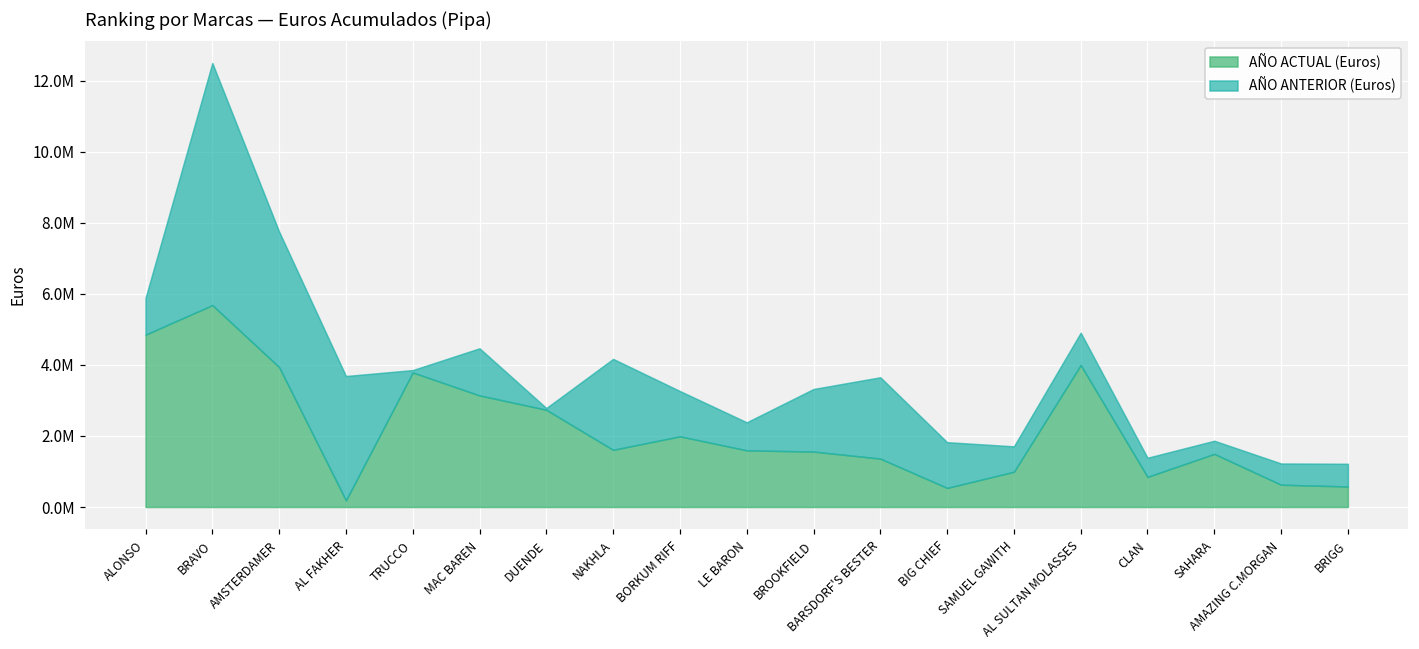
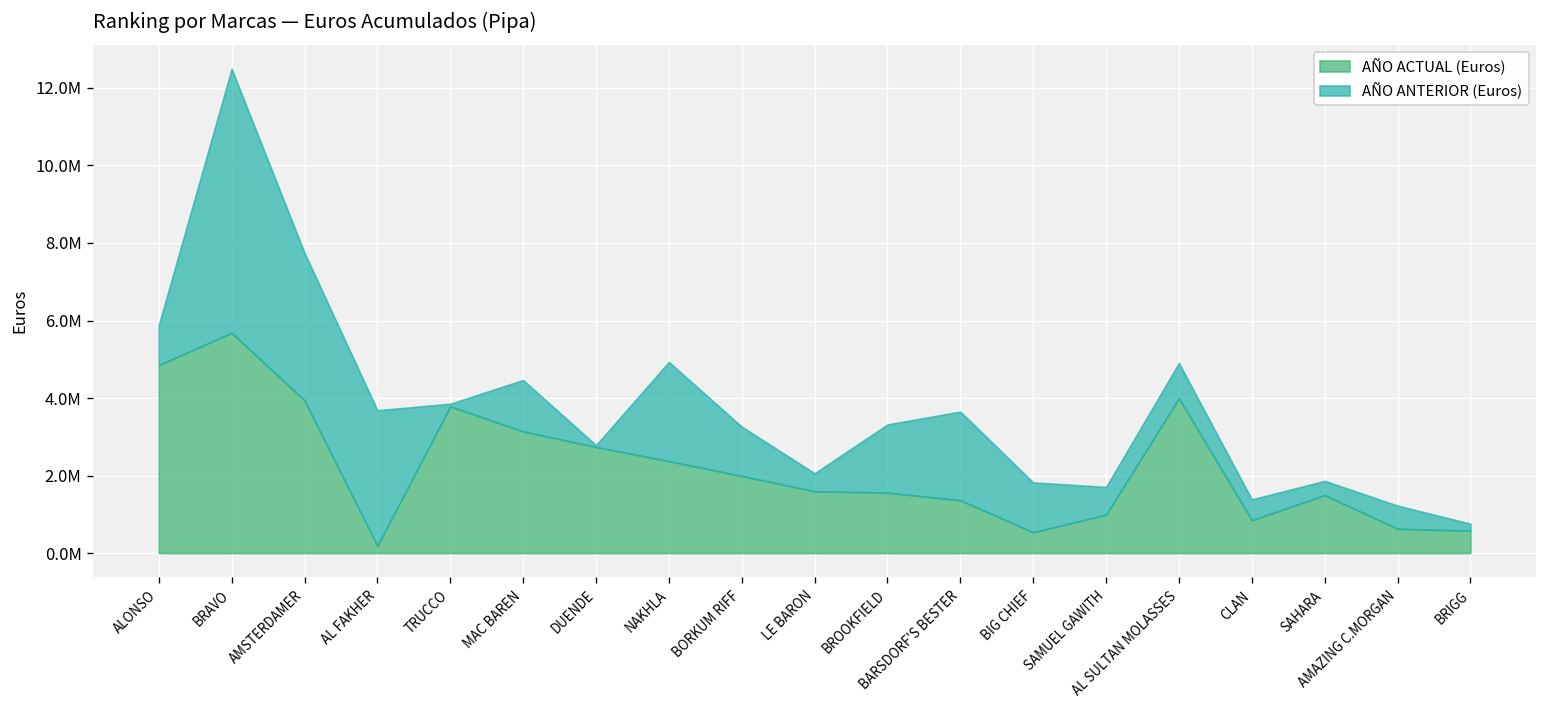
  {
    "AÑO ACTUAL (Euros)": {
      "ALONSO": 4900000,
      "BRAVO": 5700000,
      "AMSTERDAMER": 3900000,
      "AL FAKHER": 200000,
      "MAC BAREN": 3100000,
-     "NAKHLA": 1600000,
+     "NAKHLA": 2400000,
      "BORKUM RIFF": 2000000,
      "LE BARON": 1600000,
      "BROOKFIELD": 1600000,
      "BARSDORF'S BESTER": 1400000,
      "BIG CHIEF": 500000,
      "SAMUEL GAWITH": 1000000,
      "AL SULTAN MOLASSES": 4000000,
      "CLAN": 800000,
      "SAHARA": 1500000,
      "AMAZING C.MORGAN": 600000,
      "BRIGG": 600000
    },
    "AÑO ANTERIOR (Euros)": {
      "ALONSO": 1000000,
      "BRAVO": 6800000,
      "AMSTERDAMER": 3800000,
      "AL FAKHER": 3500000,
      "MAC BAREN": 1300000,
      "NAKHLA": 2600000,
      "BORKUM RIFF": 1300000,
-     "LE BARON": 800000,
+     "LE BARON": 500000,
      "BROOKFIELD": 1800000,
      "BARSDORF'S BESTER": 2300000,
      "BIG CHIEF": 1300000,
      "SAMUEL GAWITH": 700000,
      "AL SULTAN MOLASSES": 900000,
      "CLAN": 500000,
      "SAHARA": 400000,
      "AMAZING C.MORGAN": 600000,
-     "BRIGG": 600000
+     "BRIGG": 200000
    }
  }
